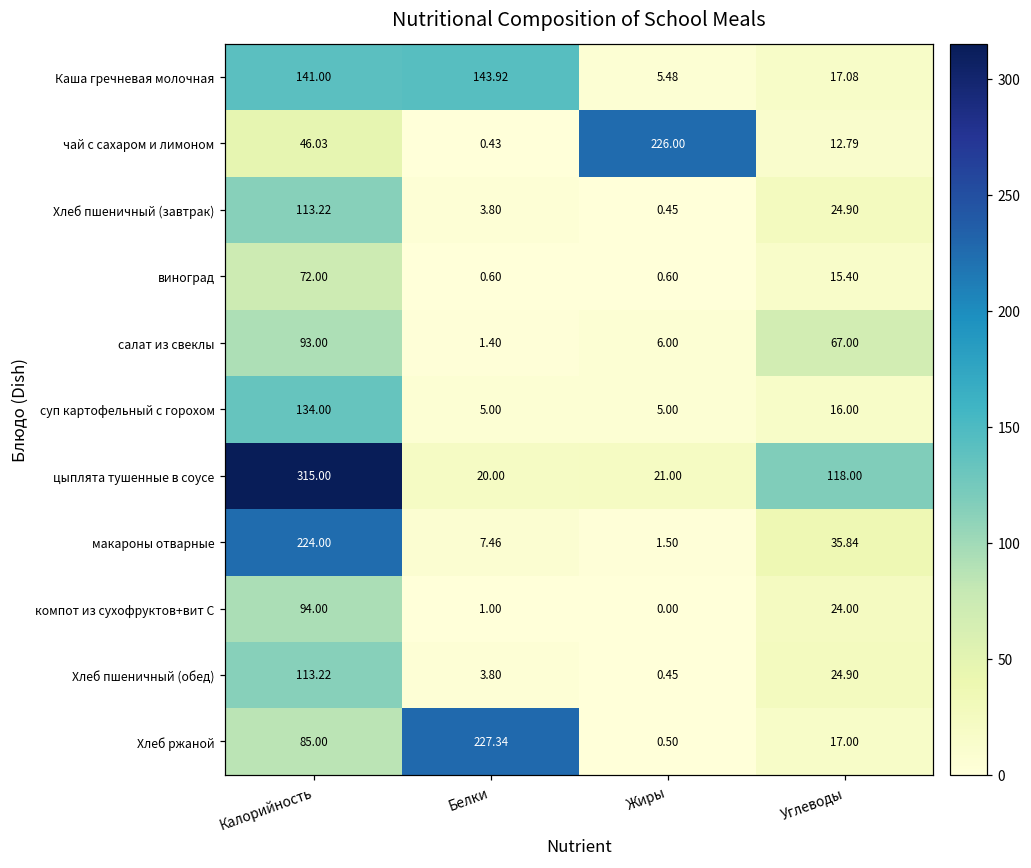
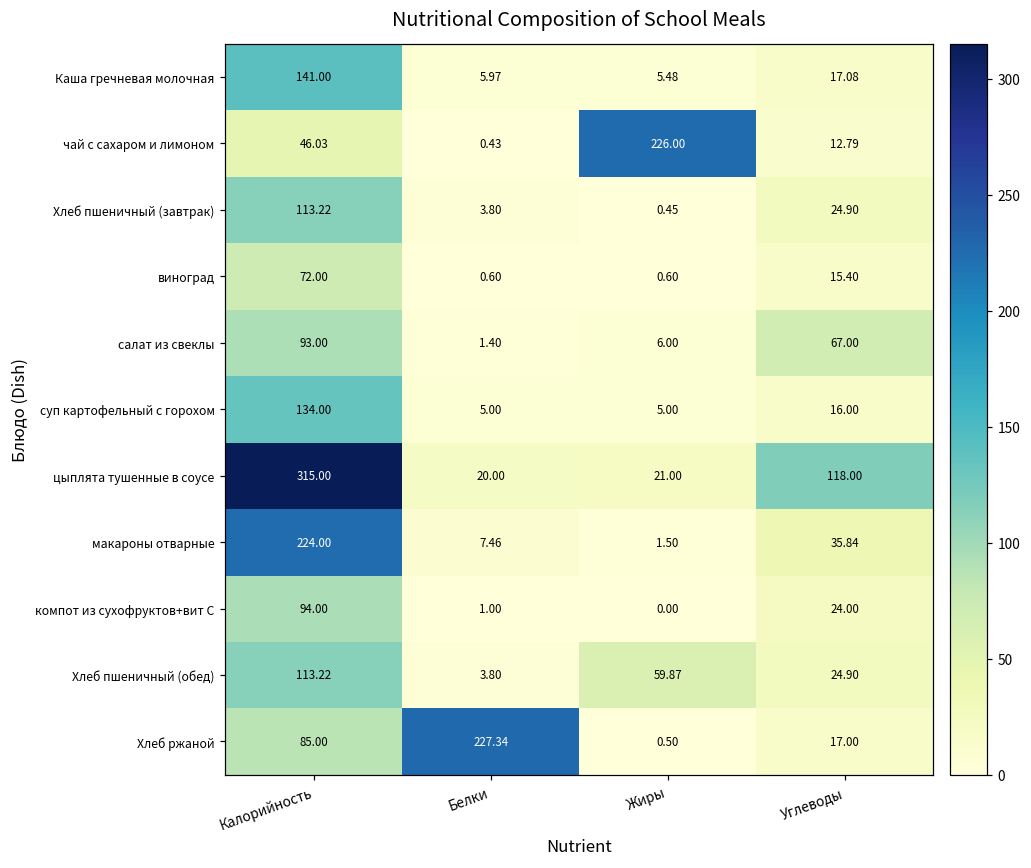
  {
    "Каша гречневая молочная": {
      "Калорийность": 141.00,
-     "Белки": 143.92,
+     "Белки": 5.97,
      "Жиры": 5.48,
      "Углеводы": 17.08
    },
    "чай с сахаром и лимоном": {
      "Калорийность": 46.03,
      "Белки": 0.43,
      "Жиры": 226.00,
      "Углеводы": 12.79
    },
    "Хлеб пшеничный (завтрак)": {
      "Калорийность": 113.22,
      "Белки": 3.80,
      "Жиры": 0.45,
      "Углеводы": 24.90
    },
    "виноград": {
      "Калорийность": 72.00,
      "Белки": 0.60,
      "Жиры": 0.60,
      "Углеводы": 15.40
    },
    "салат из свеклы": {
      "Калорийность": 93.00,
      "Белки": 1.40,
      "Жиры": 6.00,
      "Углеводы": 67.00
    },
    "суп картофельный с горохом": {
      "Калорийность": 134.00,
      "Белки": 5.00,
      "Жиры": 5.00,
      "Углеводы": 16.00
    },
    "цыплята тушенные в соусе": {
      "Калорийность": 315.00,
      "Белки": 20.00,
      "Жиры": 21.00,
      "Углеводы": 118.00
    },
    "макароны отварные": {
      "Калорийность": 224.00,
      "Белки": 7.46,
      "Жиры": 1.50,
      "Углеводы": 35.84
    },
    "компот из сухофруктов+вит С": {
      "Калорийность": 94.00,
      "Белки": 1.00,
      "Жиры": 0.00,
      "Углеводы": 24.00
    },
    "Хлеб пшеничный (обед)": {
      "Калорийность": 113.22,
      "Белки": 3.80,
-     "Жиры": 0.45,
+     "Жиры": 59.87,
      "Углеводы": 24.90
    },
    "Хлеб ржаной": {
      "Калорийность": 85.00,
      "Белки": 227.34,
      "Жиры": 0.50,
      "Углеводы": 17.00
    }
  }
